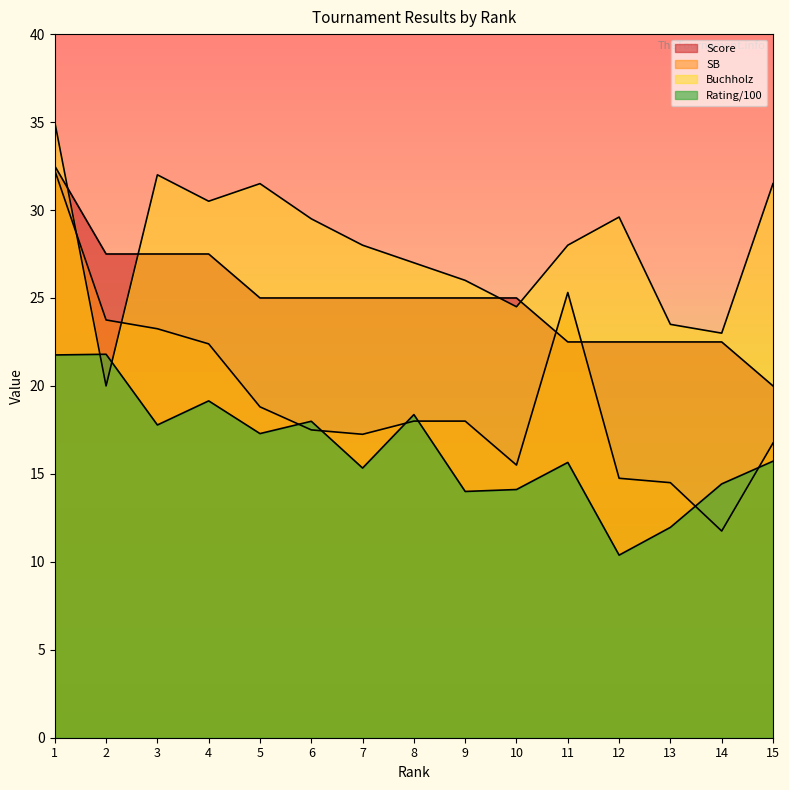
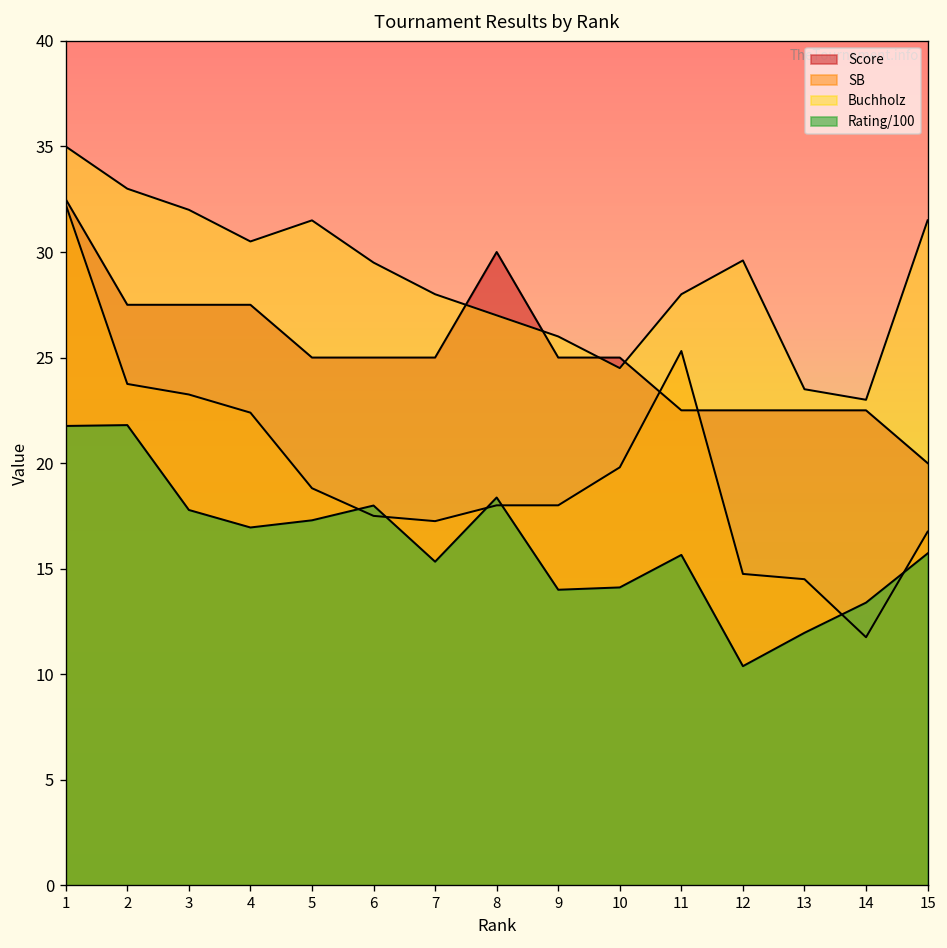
  {
    "Score": {
      "1": 32.5,
      "2": 27.5,
      "3": 27.5,
      "4": 27.5,
      "5": 25.0,
      "6": 25.0,
      "7": 25.0,
-     "8": 25.0,
+     "8": 30.0,
      "9": 25.0,
      "10": 25.0,
      "11": 22.5,
      "12": 22.5,
      "13": 22.5,
      "14": 22.5,
      "15": 20.0
    },
    "SB": {
      "1": 32.3,
      "2": 23.8,
      "3": 23.3,
      "4": 22.4,
      "5": 18.8,
      "6": 17.5,
      "7": 17.3,
      "8": 18.0,
      "9": 18.0,
-     "10": 15.5,
+     "10": 19.8,
      "11": 25.3,
      "12": 14.8,
      "13": 14.5,
      "14": 11.8,
      "15": 16.8
    },
    "Buchholz": {
      "1": 35,
-     "2": 20,
+     "2": 33,
      "3": 32,
      "4": 30.5,
      "5": 31.5,
      "6": 29.5,
      "7": 28,
      "8": 27,
      "9": 26,
      "10": 24.5,
      "11": 28,
      "12": 29.6,
      "13": 23.5,
      "14": 23,
      "15": 31.5
    },
    "Rating/100": {
      "1": 21.8,
      "2": 21.8,
      "3": 17.8,
-     "4": 19.2,
+     "4": 17.0,
      "5": 17.3,
      "6": 18.0,
      "7": 15.3,
      "8": 18.4,
      "9": 14.0,
      "10": 14.1,
      "11": 15.7,
      "12": 10.4,
      "13": 12.0,
-     "14": 14.4,
+     "14": 13.4,
      "15": 15.7
    }
  }
